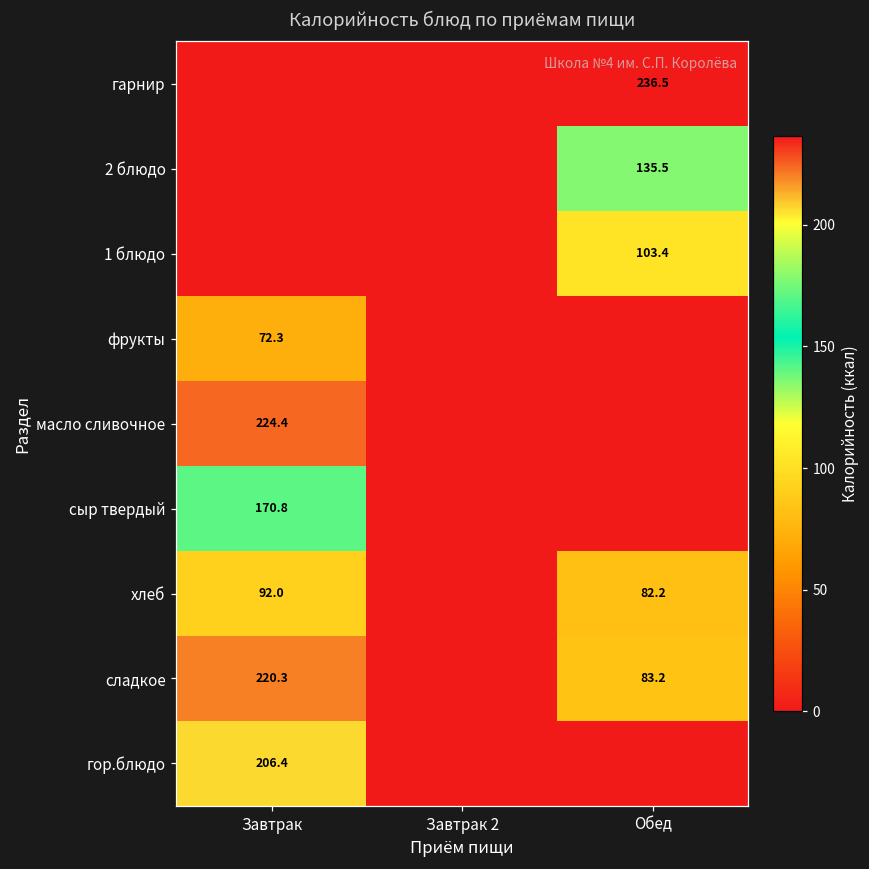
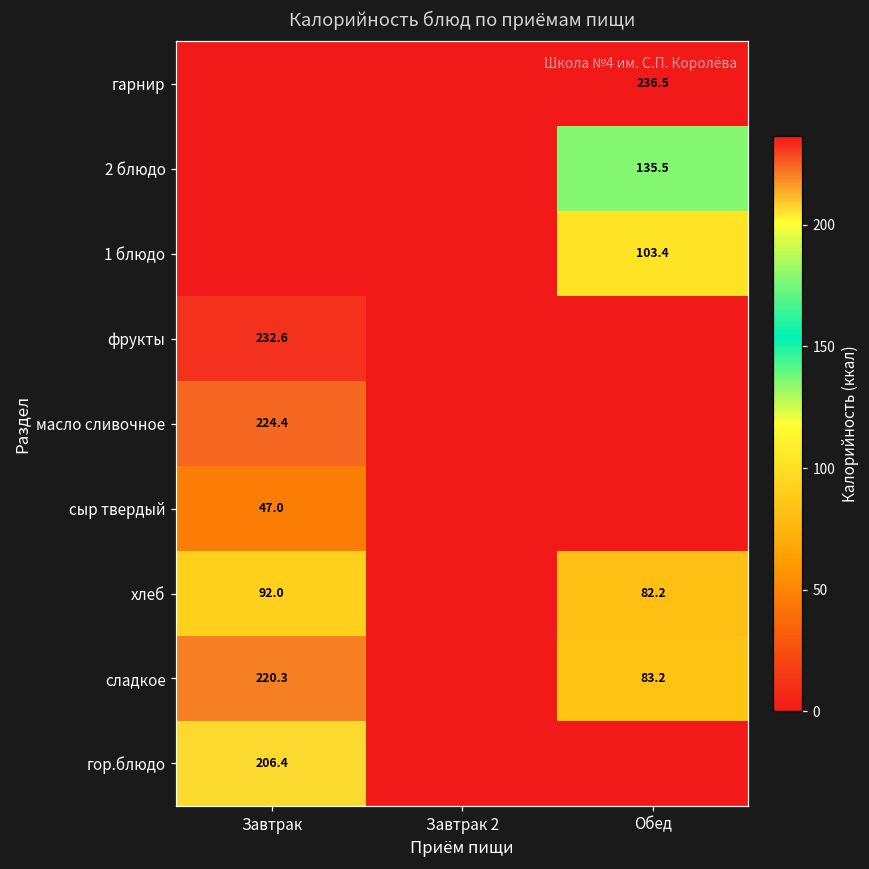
  {
    "2 блюдо": {
      "Обед": 135.5
    },
    "1 блюдо": {
      "Обед": 103.4
    },
    "фрукты": {
-     "Завтрак": 72.3
+     "Завтрак": 232.6
    },
    "масло сливочное": {
      "Завтрак": 224.4
    },
    "сыр твердый": {
-     "Завтрак": 170.8
+     "Завтрак": 47.0
    },
    "хлеб": {
      "Завтрак": 92.0,
      "Обед": 82.2
    },
    "сладкое": {
      "Завтрак": 220.3,
      "Обед": 83.2
    },
    "гор.блюдо": {
      "Завтрак": 206.4
    }
  }
